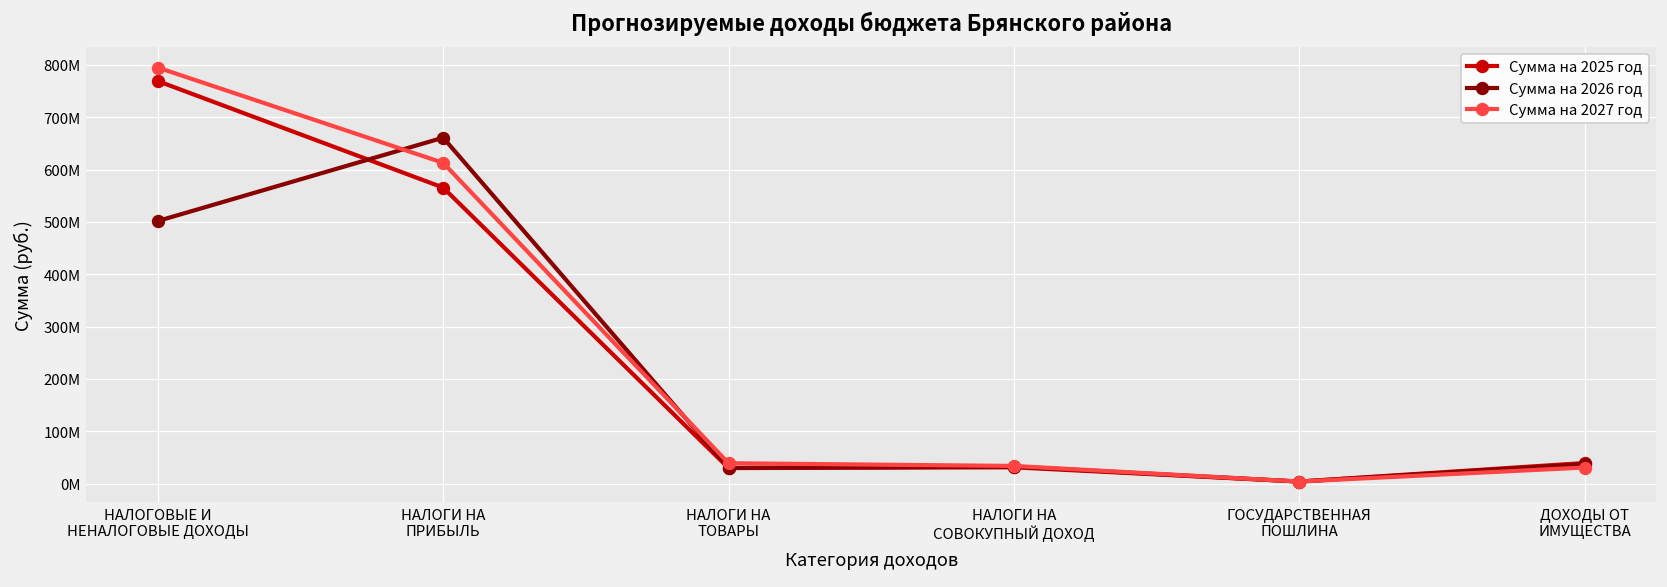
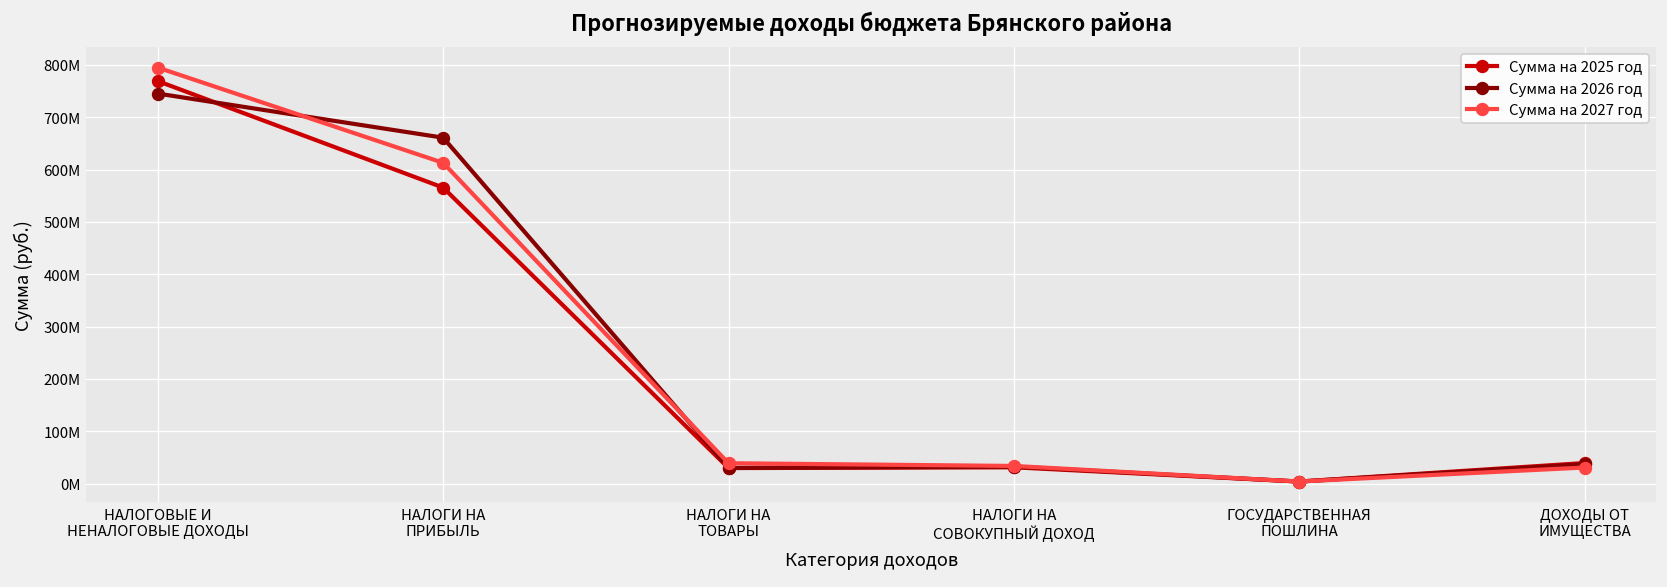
  {
    "Сумма на 2025 год": {
      "НАЛОГОВЫЕ И НЕНАЛОГОВЫЕ ДОХОДЫ": 770000000,
      "НАЛОГИ НА ПРИБЫЛЬ": 570000000
    },
    "Сумма на 2026 год": {
-     "НАЛОГОВЫЕ И НЕНАЛОГОВЫЕ ДОХОДЫ": 500000000,
+     "НАЛОГОВЫЕ И НЕНАЛОГОВЫЕ ДОХОДЫ": 750000000,
      "НАЛОГИ НА ПРИБЫЛЬ": 660000000
    },
    "Сумма на 2027 год": {
      "НАЛОГОВЫЕ И НЕНАЛОГОВЫЕ ДОХОДЫ": 790000000,
      "НАЛОГИ НА ПРИБЫЛЬ": 610000000,
      "НАЛОГИ НА ТОВАРЫ": 40000000,
      "ДОХОДЫ ОТ ИМУЩЕСТВА": 30000000
    }
  }
